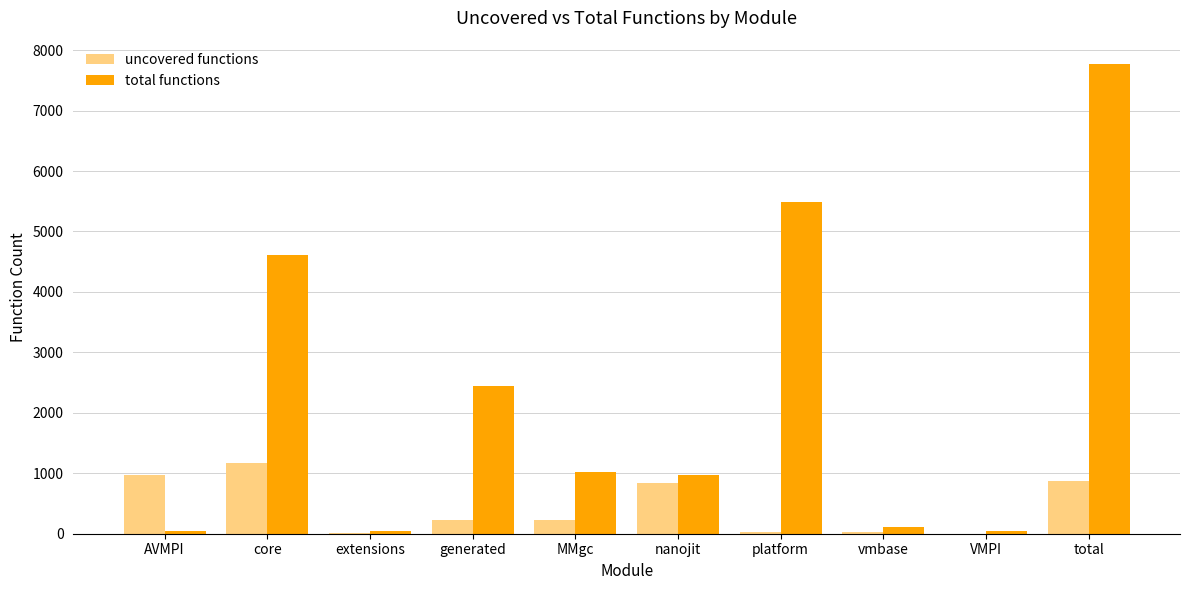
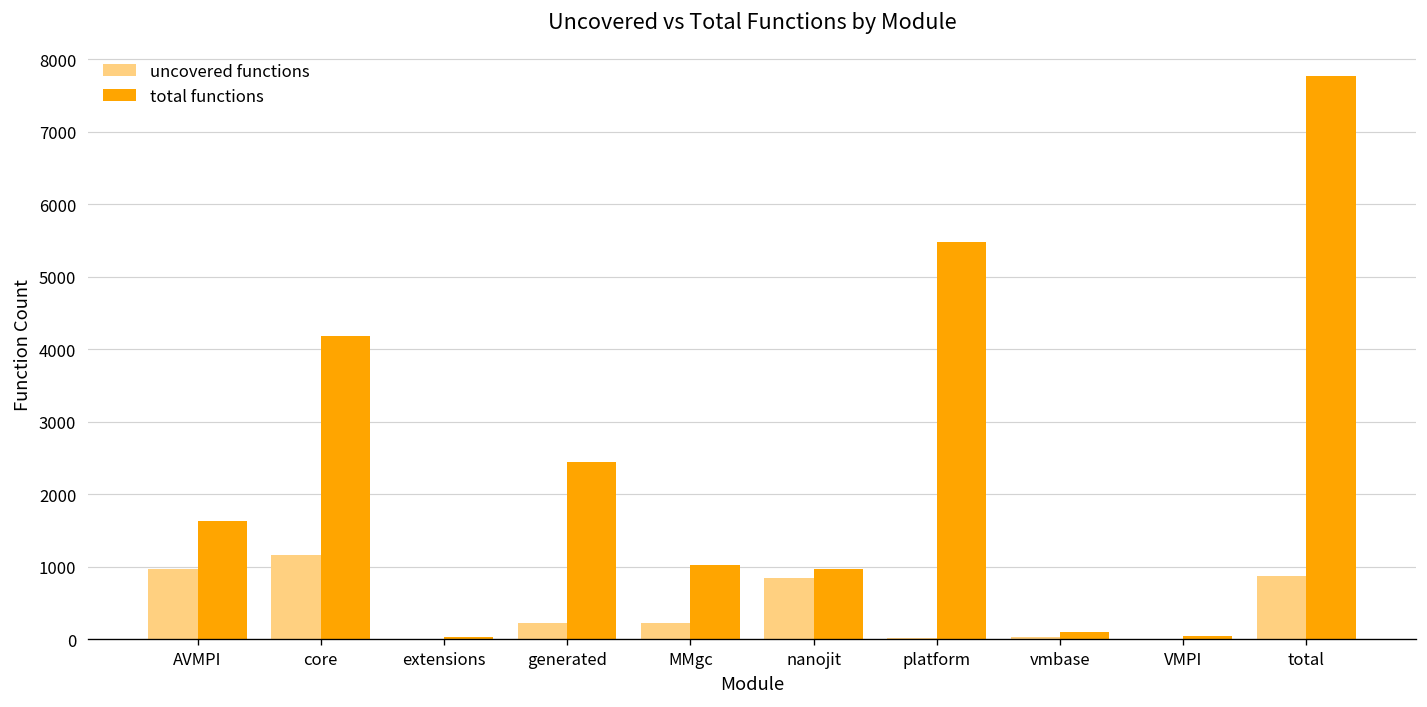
  {
    "uncovered functions": {
      "AVMPI": 1000,
      "core": 1200,
      "generated": 200,
      "MMgc": 200,
      "nanojit": 800,
      "total": 900
    },
    "total functions": {
-     "AVMPI": 100,
-     "core": 4600,
+     "AVMPI": 1600,
+     "core": 4200,
      "generated": 2400,
      "MMgc": 1000,
      "nanojit": 1000,
      "platform": 5500,
      "vmbase": 100,
      "VMPI": 0,
      "total": 7800
    }
  }
